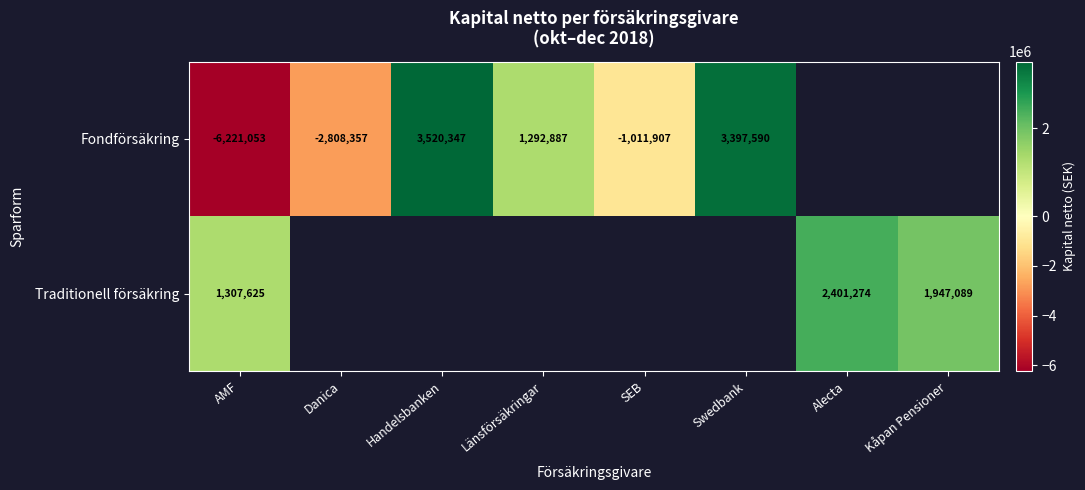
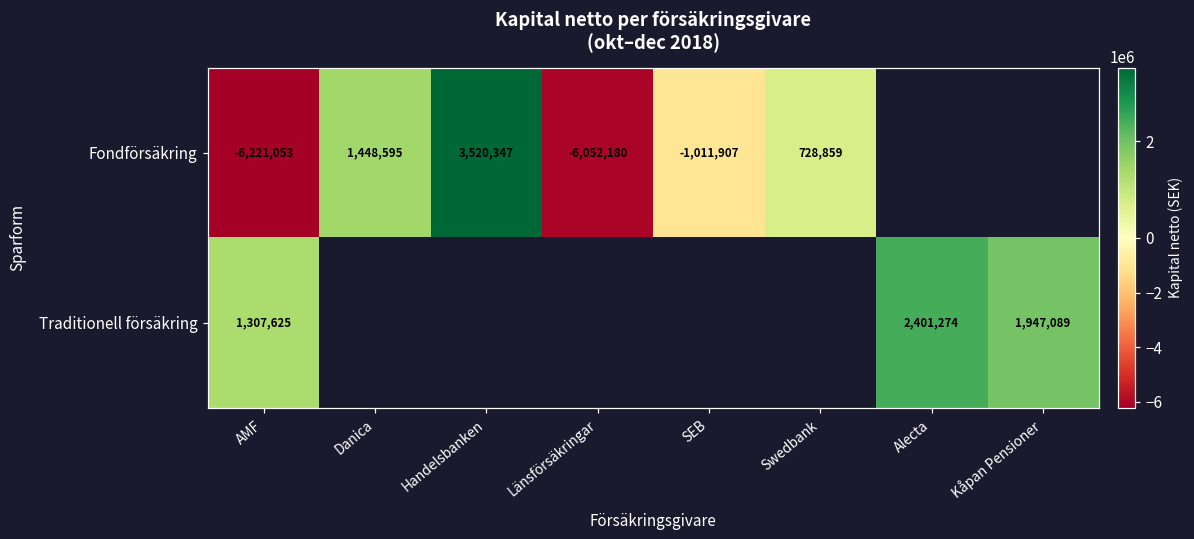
  {
    "Fondförsäkring": {
      "AMF": "-6,221,053",
-     "Danica": "-2,808,357",
+     "Danica": "1,448,595",
      "Handelsbanken": "3,520,347",
-     "Länsförsäkringar": "1,292,887",
+     "Länsförsäkringar": "-6,052,180",
      "SEB": "-1,011,907",
-     "Swedbank": "3,397,590"
+     "Swedbank": "728,859"
    },
    "Traditionell försäkring": {
      "AMF": "1,307,625",
      "Alecta": "2,401,274",
      "Kåpan Pensioner": "1,947,089"
    }
  }
